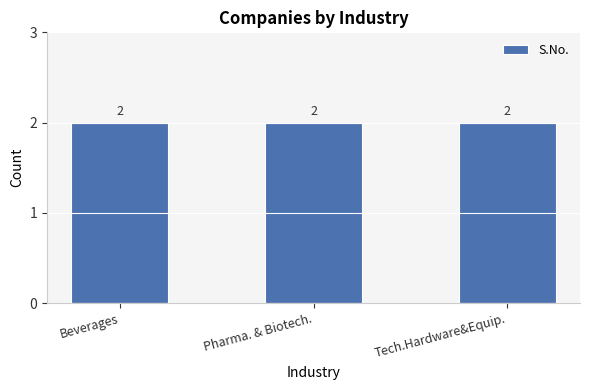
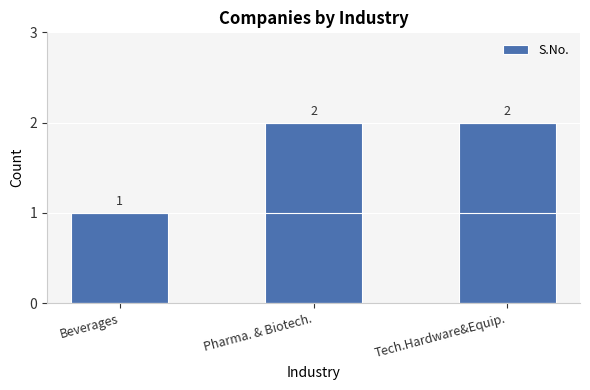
  {
-   "Beverages": 2,
+   "Beverages": 1,
    "Pharma. & Biotech.": 2,
    "Tech.Hardware&Equip.": 2
  }
